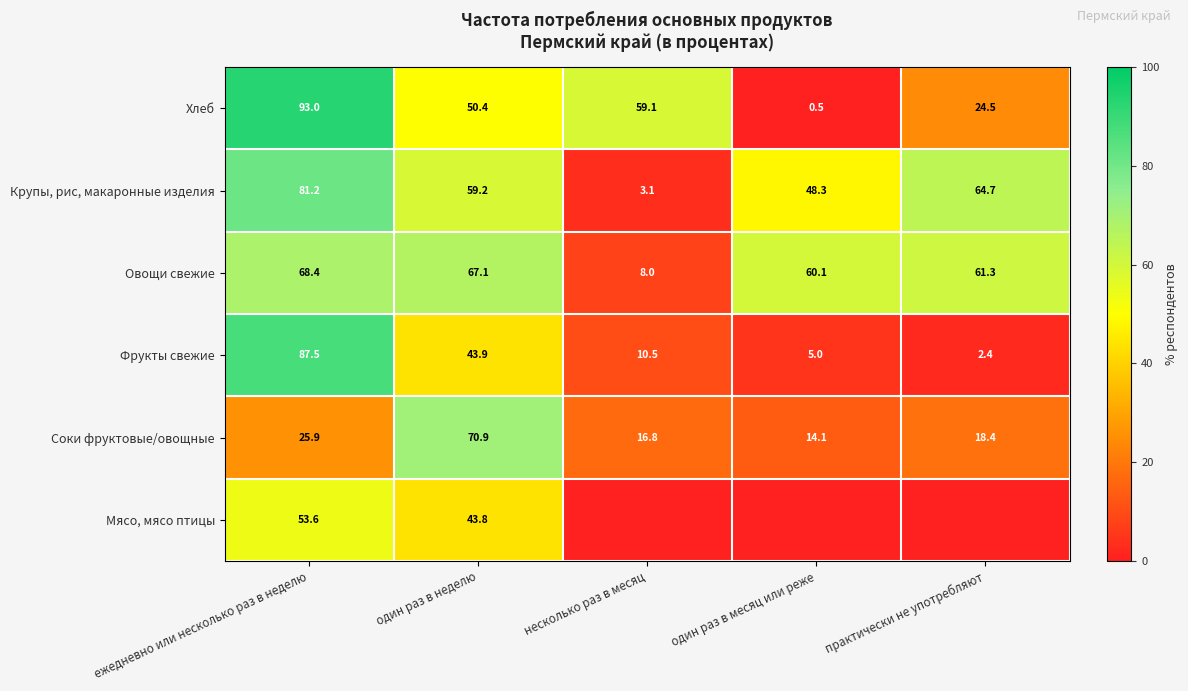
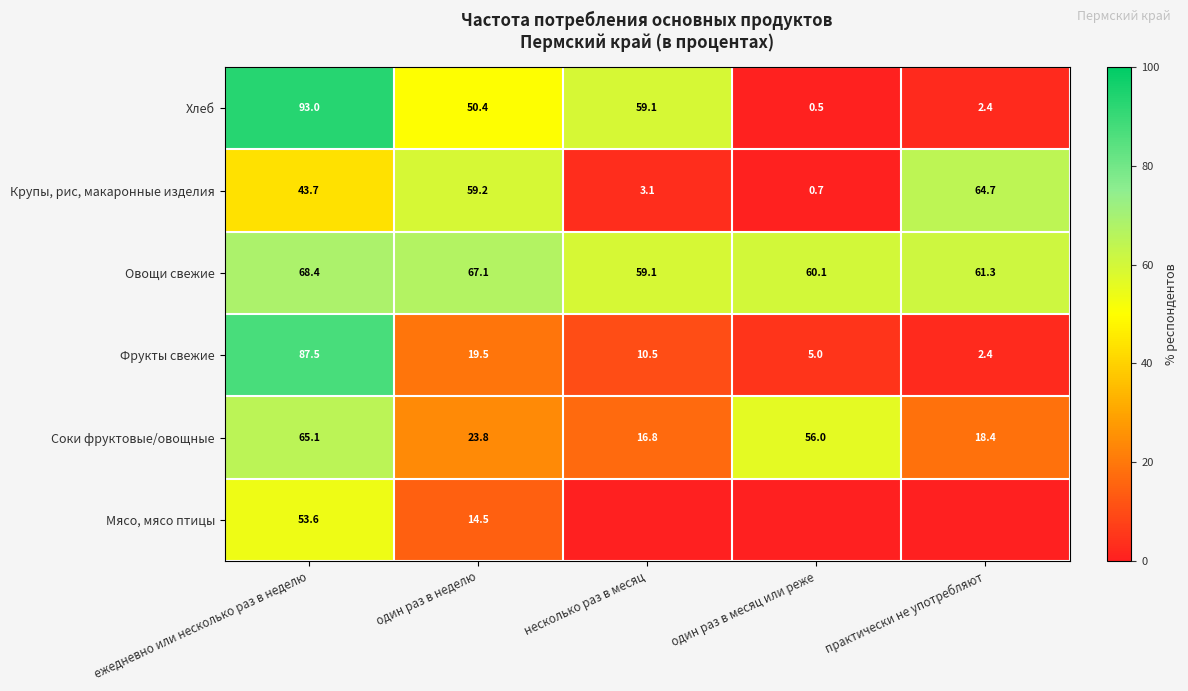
  {
    "Хлеб": {
      "ежедневно или несколько раз в неделю": 93.0,
      "один раз в неделю": 50.4,
      "несколько раз в месяц": 59.1,
      "один раз в месяц или реже": 0.5,
-     "практически не употребляют": 24.5
+     "практически не употребляют": 2.4
    },
    "Крупы, рис, макаронные изделия": {
-     "ежедневно или несколько раз в неделю": 81.2,
+     "ежедневно или несколько раз в неделю": 43.7,
      "один раз в неделю": 59.2,
      "несколько раз в месяц": 3.1,
-     "один раз в месяц или реже": 48.3,
+     "один раз в месяц или реже": 0.7,
      "практически не употребляют": 64.7
    },
    "Овощи свежие": {
      "ежедневно или несколько раз в неделю": 68.4,
      "один раз в неделю": 67.1,
-     "несколько раз в месяц": 8.0,
+     "несколько раз в месяц": 59.1,
      "один раз в месяц или реже": 60.1,
      "практически не употребляют": 61.3
    },
    "Фрукты свежие": {
      "ежедневно или несколько раз в неделю": 87.5,
-     "один раз в неделю": 43.9,
+     "один раз в неделю": 19.5,
      "несколько раз в месяц": 10.5,
      "один раз в месяц или реже": 5.0,
      "практически не употребляют": 2.4
    },
    "Соки фруктовые/овощные": {
-     "ежедневно или несколько раз в неделю": 25.9,
-     "один раз в неделю": 70.9,
+     "ежедневно или несколько раз в неделю": 65.1,
+     "один раз в неделю": 23.8,
      "несколько раз в месяц": 16.8,
-     "один раз в месяц или реже": 14.1,
+     "один раз в месяц или реже": 56.0,
      "практически не употребляют": 18.4
    },
    "Мясо, мясо птицы": {
      "ежедневно или несколько раз в неделю": 53.6,
-     "один раз в неделю": 43.8
+     "один раз в неделю": 14.5
    }
  }
